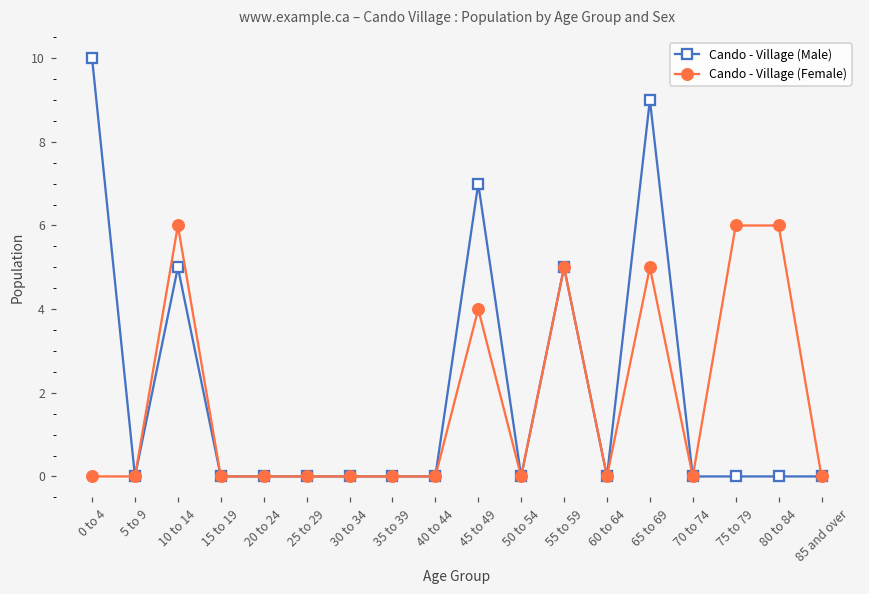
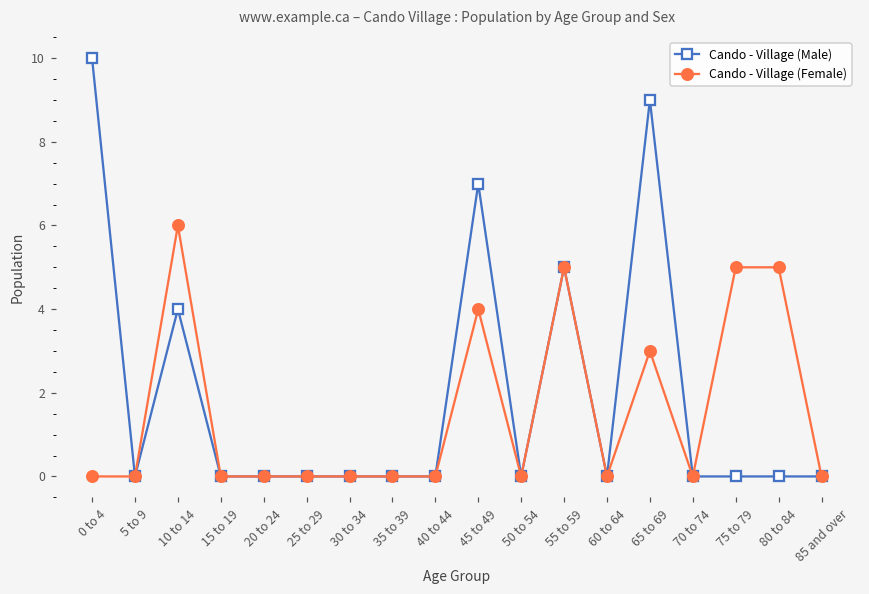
  {
    "Cando - Village (Male)": {
      "0 to 4": 10,
-     "10 to 14": 5,
+     "10 to 14": 4,
      "45 to 49": 7,
      "65 to 69": 9,
      "75 to 79": 0,
      "80 to 84": 0
    },
    "Cando - Village (Female)": {
      "0 to 4": 0,
      "10 to 14": 6,
      "45 to 49": 4,
-     "65 to 69": 5,
-     "75 to 79": 6,
-     "80 to 84": 6
+     "65 to 69": 3,
+     "75 to 79": 5,
+     "80 to 84": 5
    }
  }
